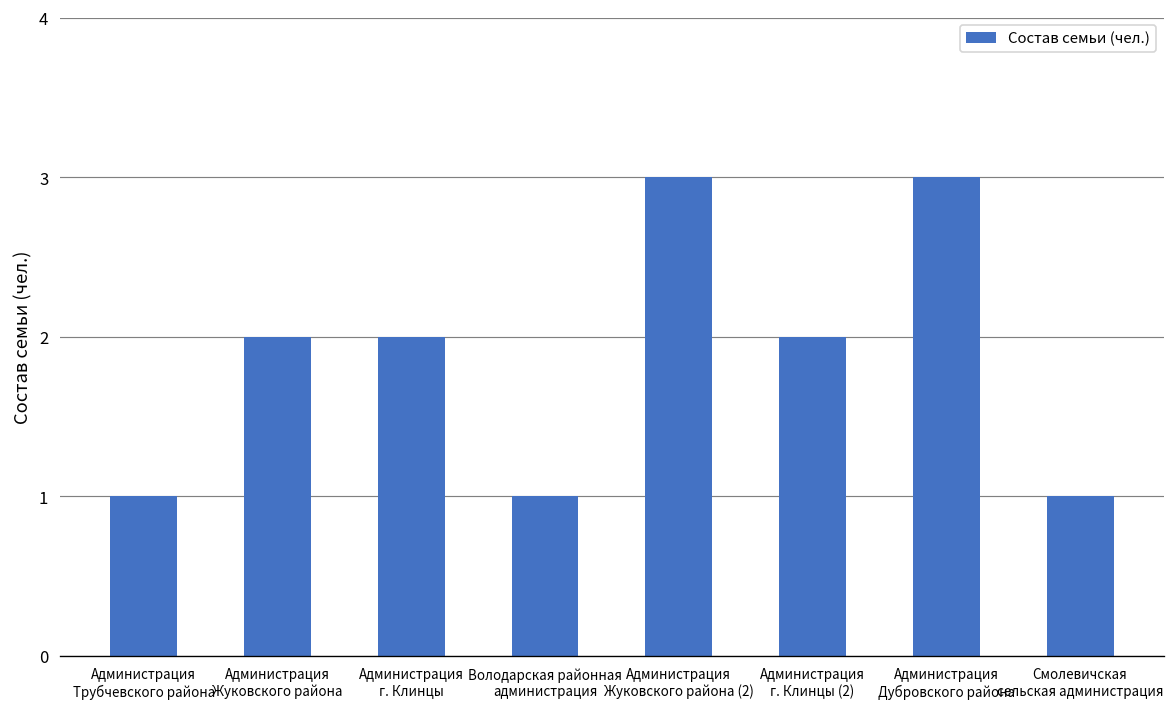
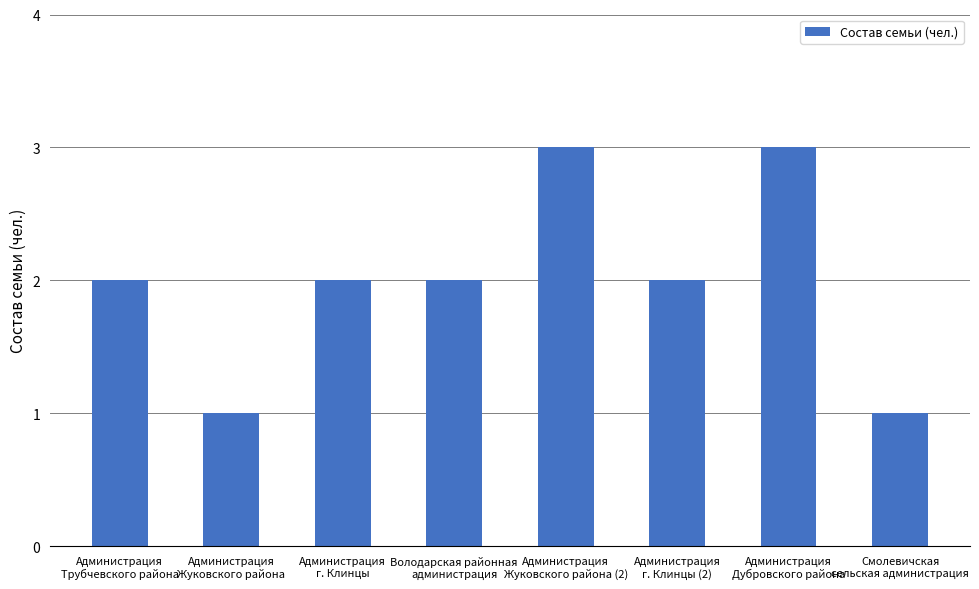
  {
-   "Администрация Трубчевского района": 1,
-   "Администрация Жуковского района": 2,
+   "Администрация Трубчевского района": 2,
+   "Администрация Жуковского района": 1,
    "Администрация г. Клинцы": 2,
-   "Володарская районная администрация": 1,
+   "Володарская районная администрация": 2,
    "Администрация Жуковского района (2)": 3,
    "Администрация г. Клинцы (2)": 2,
    "Администрация Дубровского района": 3,
    "Смолевичская сельская администрация": 1
  }
